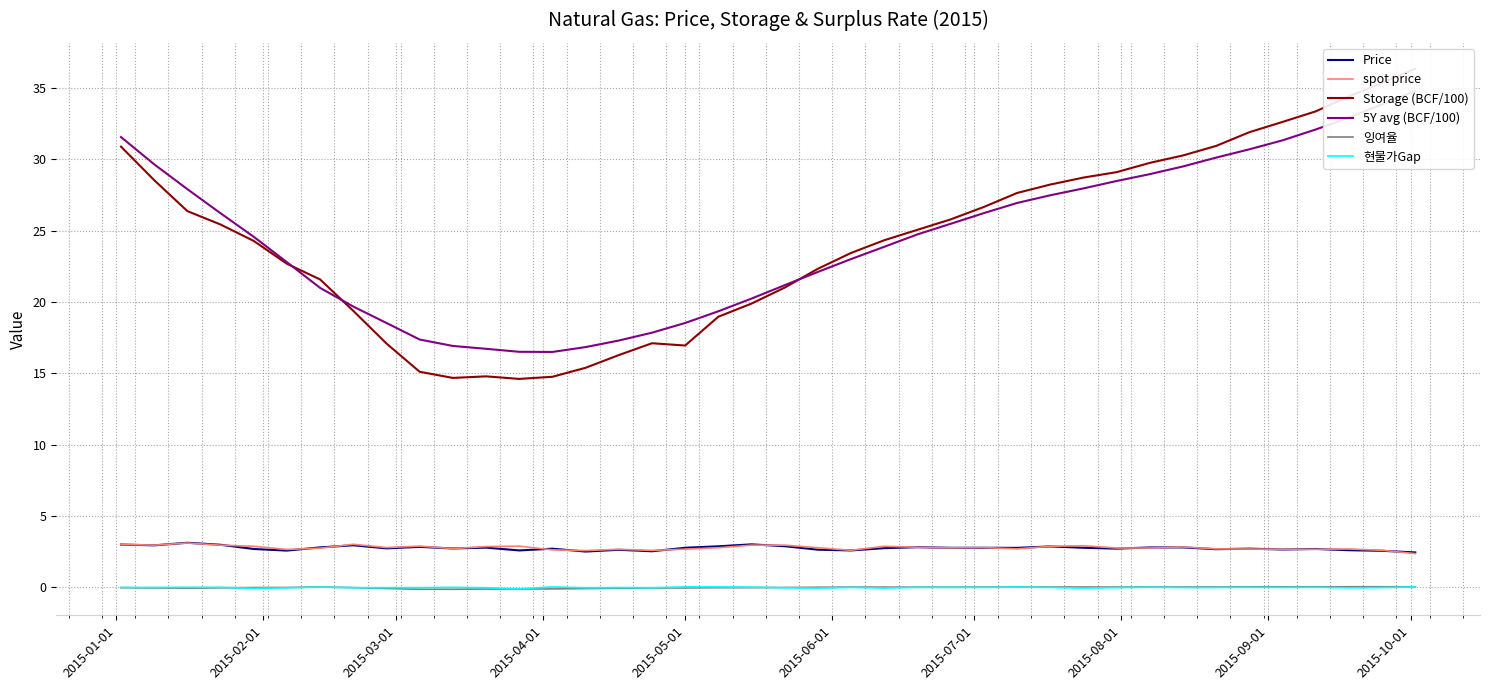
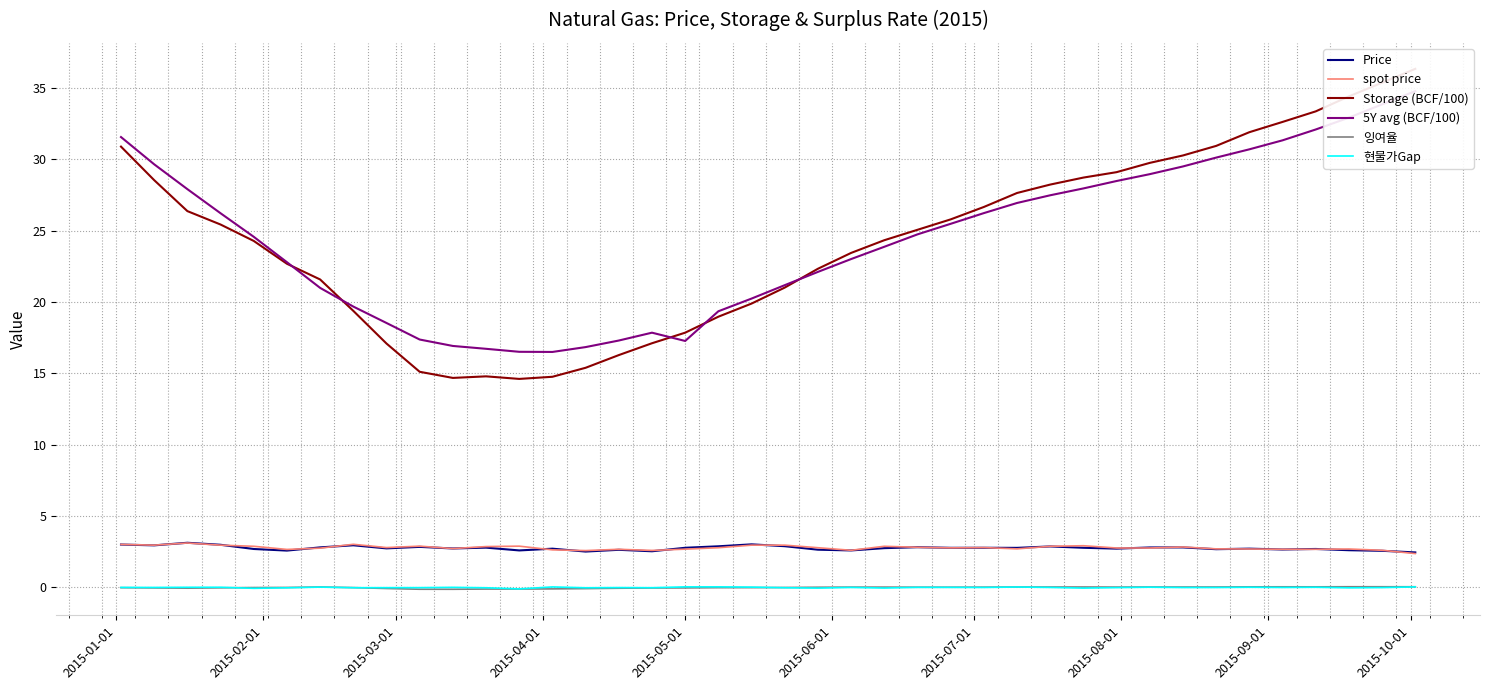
  {
    "Storage (BCF/100)": {
-     "2015-05-01": 17.0
+     "2015-05-01": 17.9
    },
    "5Y avg (BCF/100)": {
-     "2015-05-01": 18.5
+     "2015-05-01": 17.3
    }
  }
